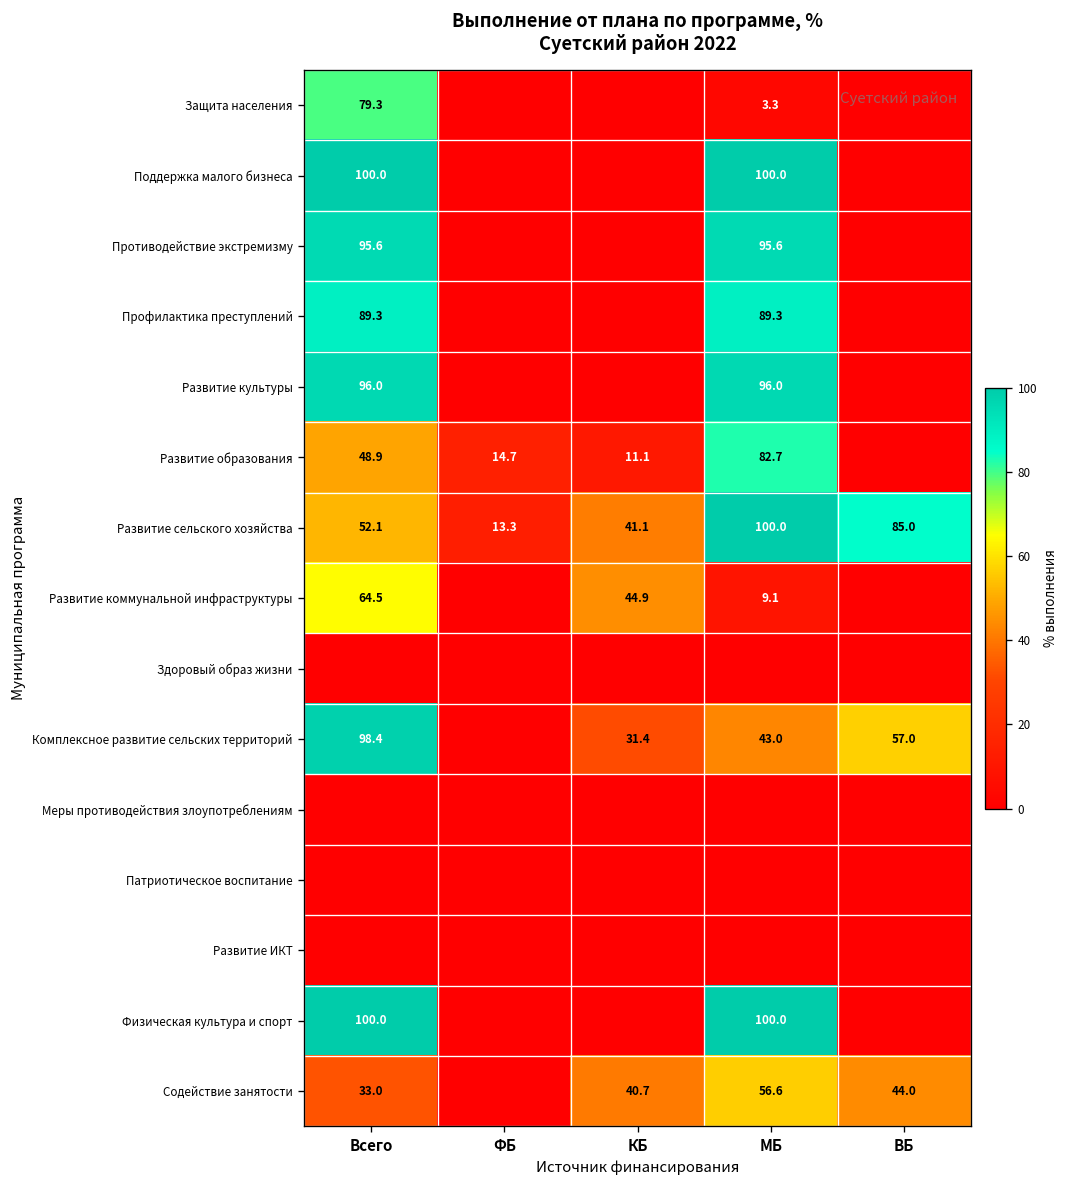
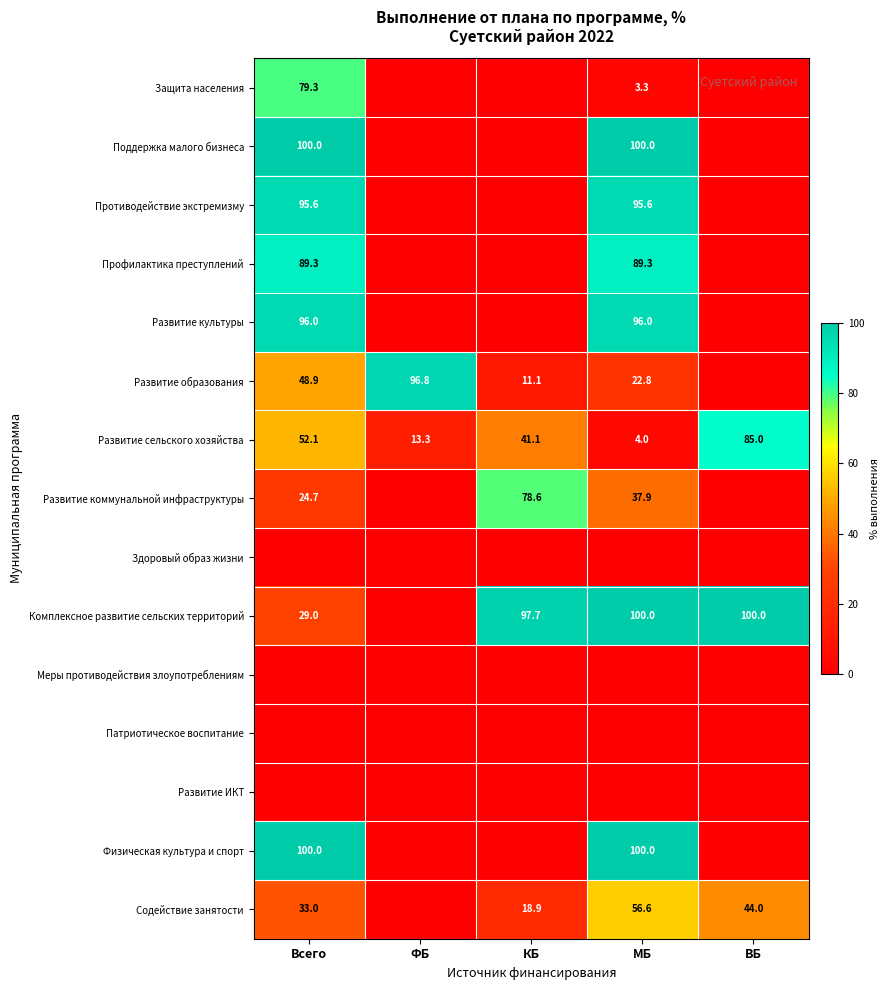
  {
    "Защита населения": {
      "Всего": 79.3,
      "МБ": 3.3
    },
    "Поддержка малого бизнеса": {
      "Всего": 100.0,
      "МБ": 100.0
    },
    "Противодействие экстремизму": {
      "Всего": 95.6,
      "МБ": 95.6
    },
    "Профилактика преступлений": {
      "Всего": 89.3,
      "МБ": 89.3
    },
    "Развитие культуры": {
      "Всего": 96.0,
      "МБ": 96.0
    },
    "Развитие образования": {
      "Всего": 48.9,
-     "ФБ": 14.7,
+     "ФБ": 96.8,
      "КБ": 11.1,
-     "МБ": 82.7
+     "МБ": 22.8
    },
    "Развитие сельского хозяйства": {
      "Всего": 52.1,
      "ФБ": 13.3,
      "КБ": 41.1,
-     "МБ": 100.0,
+     "МБ": 4.0,
      "ВБ": 85.0
    },
    "Развитие коммунальной инфраструктуры": {
-     "Всего": 64.5,
-     "КБ": 44.9,
-     "МБ": 9.1
+     "Всего": 24.7,
+     "КБ": 78.6,
+     "МБ": 37.9
    },
    "Комплексное развитие сельских территорий": {
-     "Всего": 98.4,
-     "КБ": 31.4,
-     "МБ": 43.0,
-     "ВБ": 57.0
+     "Всего": 29.0,
+     "КБ": 97.7,
+     "МБ": 100.0,
+     "ВБ": 100.0
    },
    "Физическая культура и спорт": {
      "Всего": 100.0,
      "МБ": 100.0
    },
    "Содействие занятости": {
      "Всего": 33.0,
-     "КБ": 40.7,
+     "КБ": 18.9,
      "МБ": 56.6,
      "ВБ": 44.0
    }
  }
